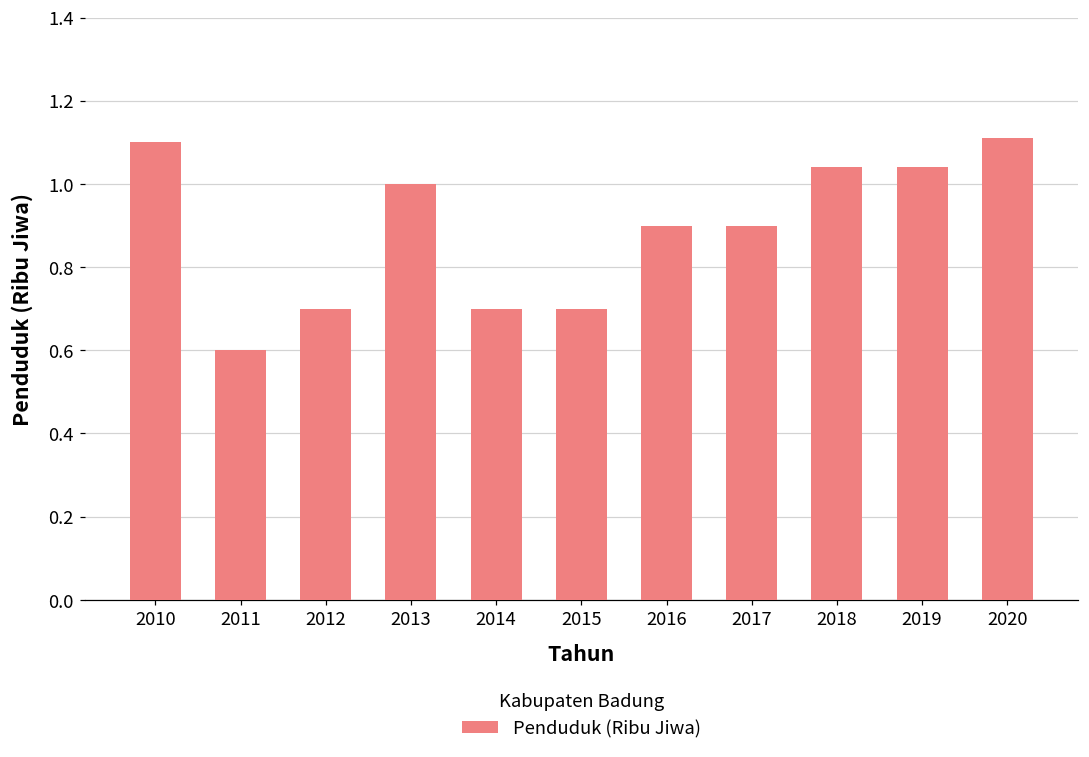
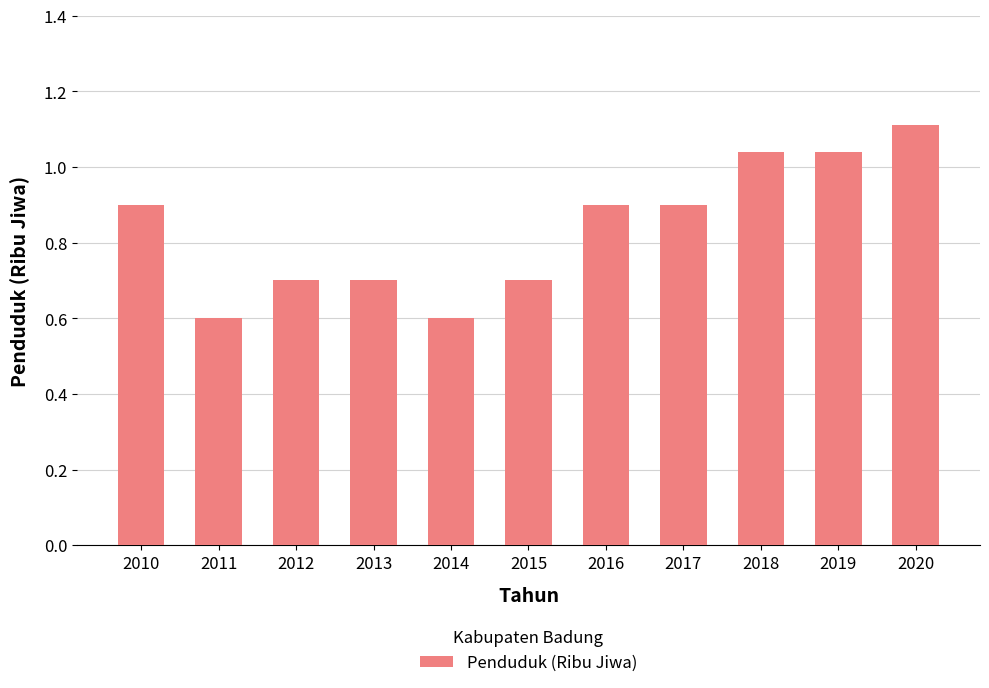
  {
-   "2010": 1.1,
+   "2010": 0.9,
    "2011": 0.6,
    "2012": 0.7,
-   "2013": 1.0,
-   "2014": 0.7,
+   "2013": 0.7,
+   "2014": 0.6,
    "2015": 0.7,
    "2016": 0.9,
    "2017": 0.9,
    "2018": 1.04,
    "2019": 1.04,
    "2020": 1.11
  }
